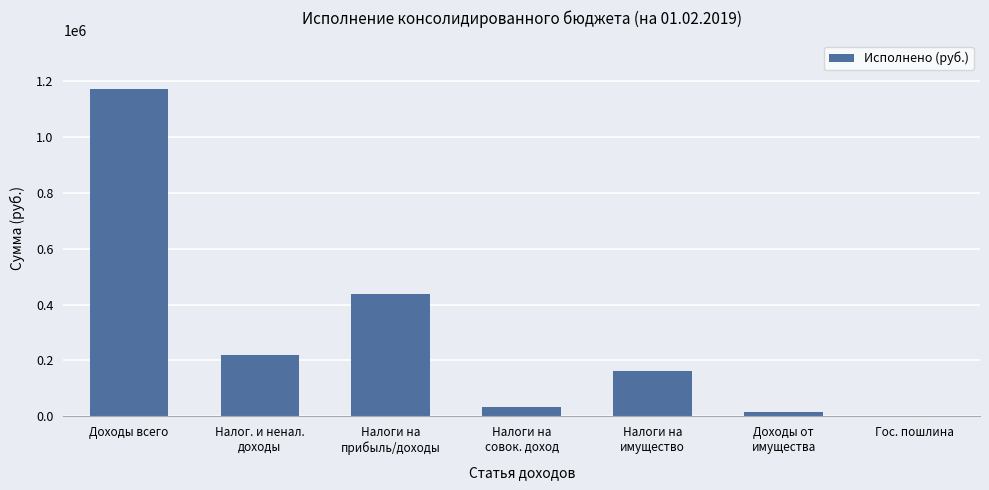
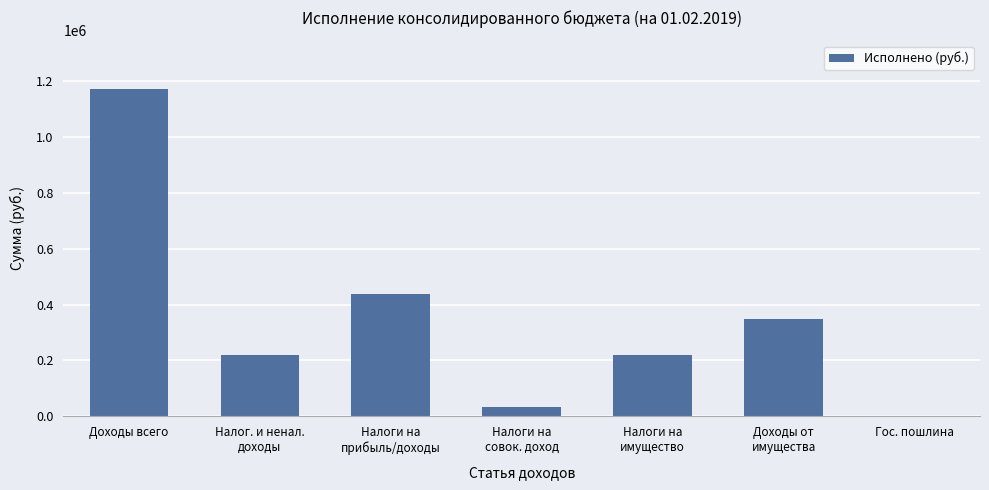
  {
    "Доходы всего": 1170000,
    "Налог. и ненал. доходы": 220000,
    "Налоги на прибыль/доходы": 440000,
    "Налоги на совок. доход": 30000,
-   "Налоги на имущество": 160000,
-   "Доходы от имущества": 20000
+   "Налоги на имущество": 220000,
+   "Доходы от имущества": 350000
  }
